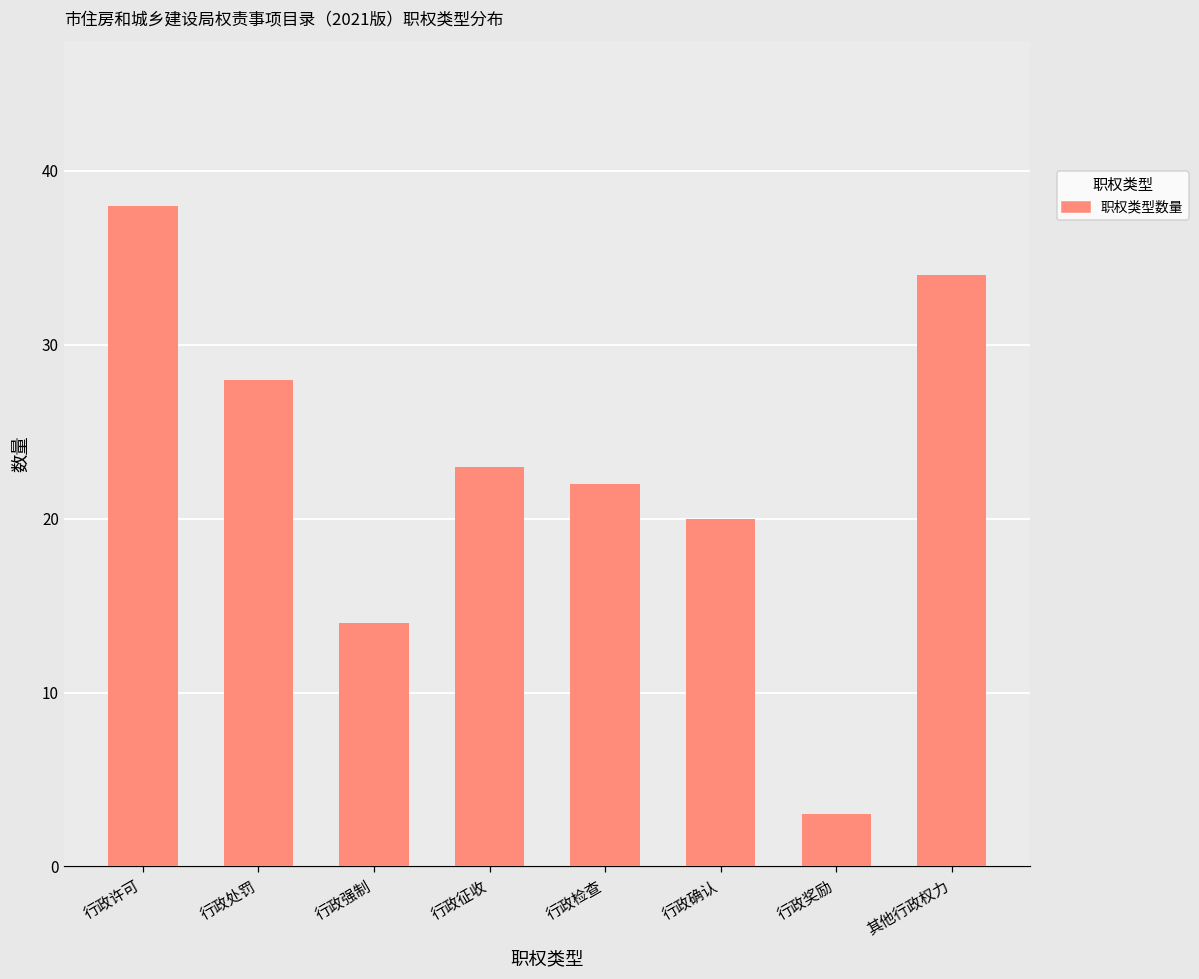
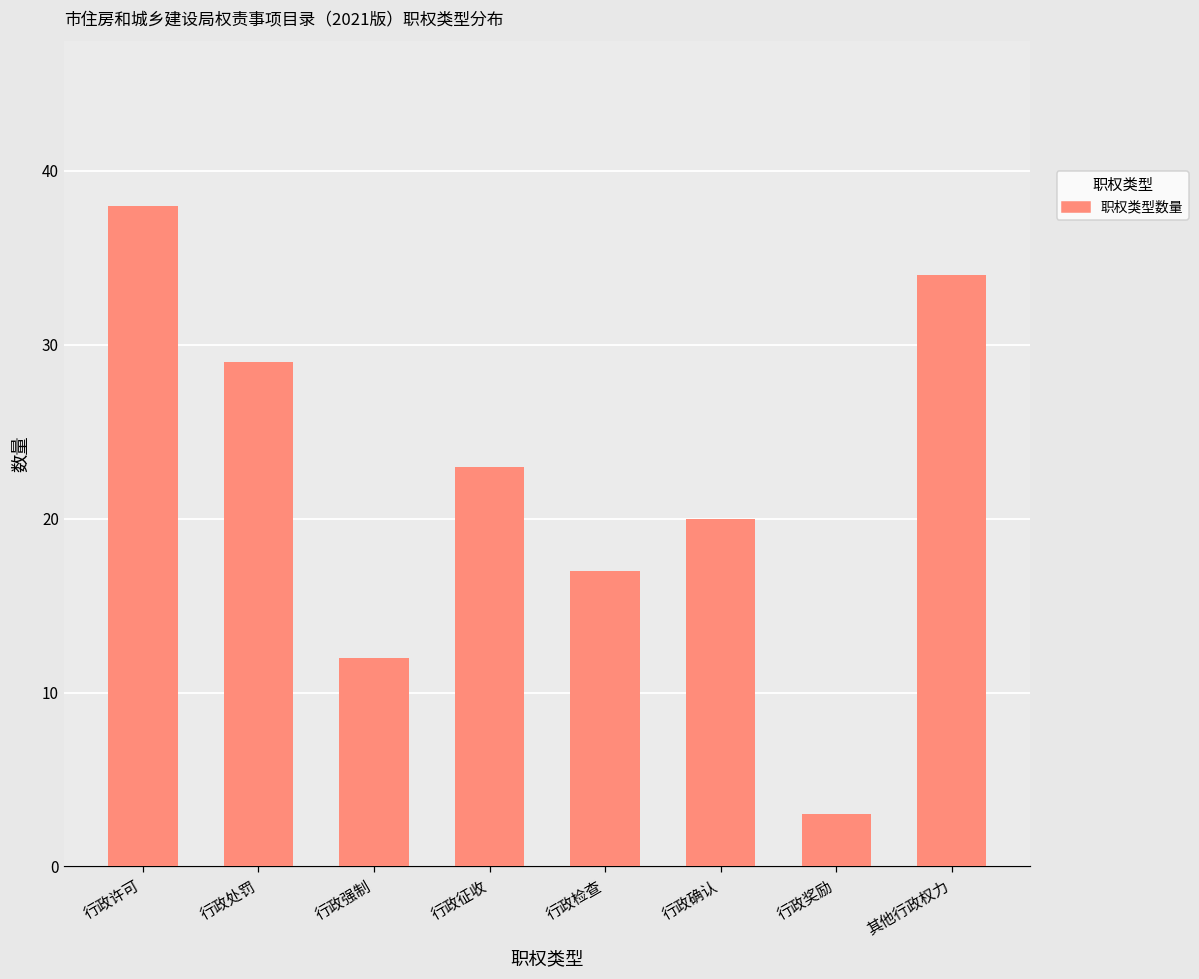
  {
    "行政许可": 38,
-   "行政处罚": 28,
-   "行政强制": 14,
+   "行政处罚": 29,
+   "行政强制": 12,
    "行政征收": 23,
-   "行政检查": 22,
+   "行政检查": 17,
    "行政确认": 20,
    "行政奖励": 3,
    "其他行政权力": 34
  }
